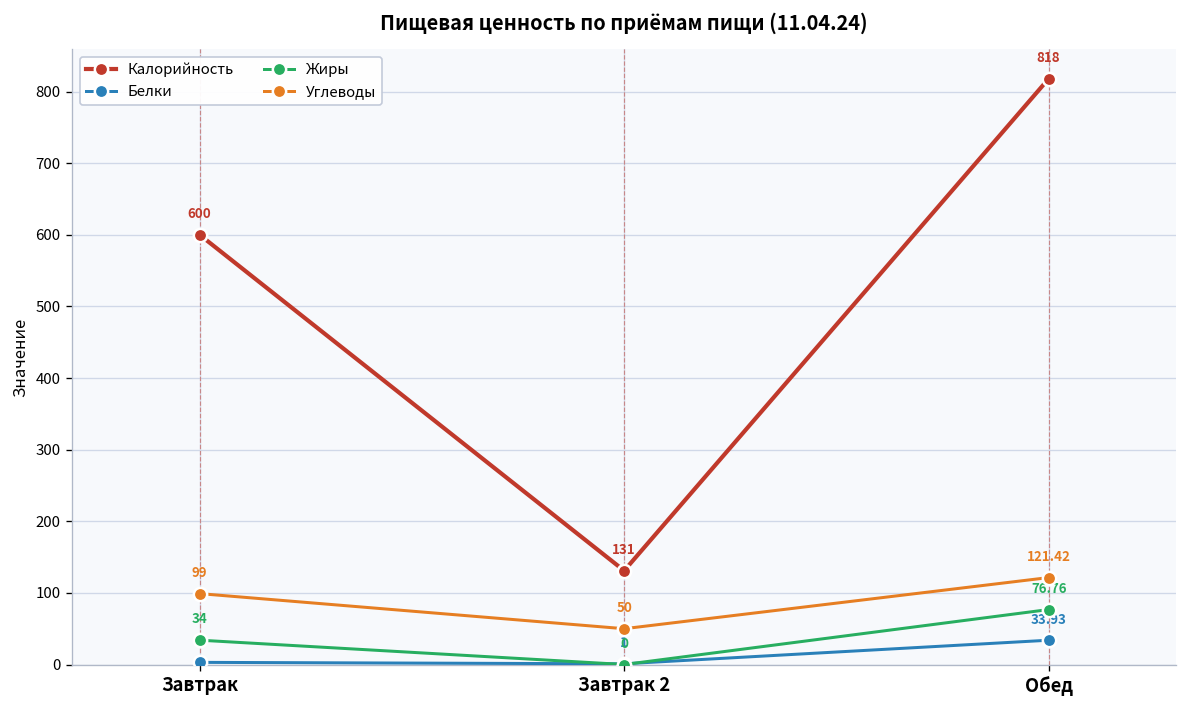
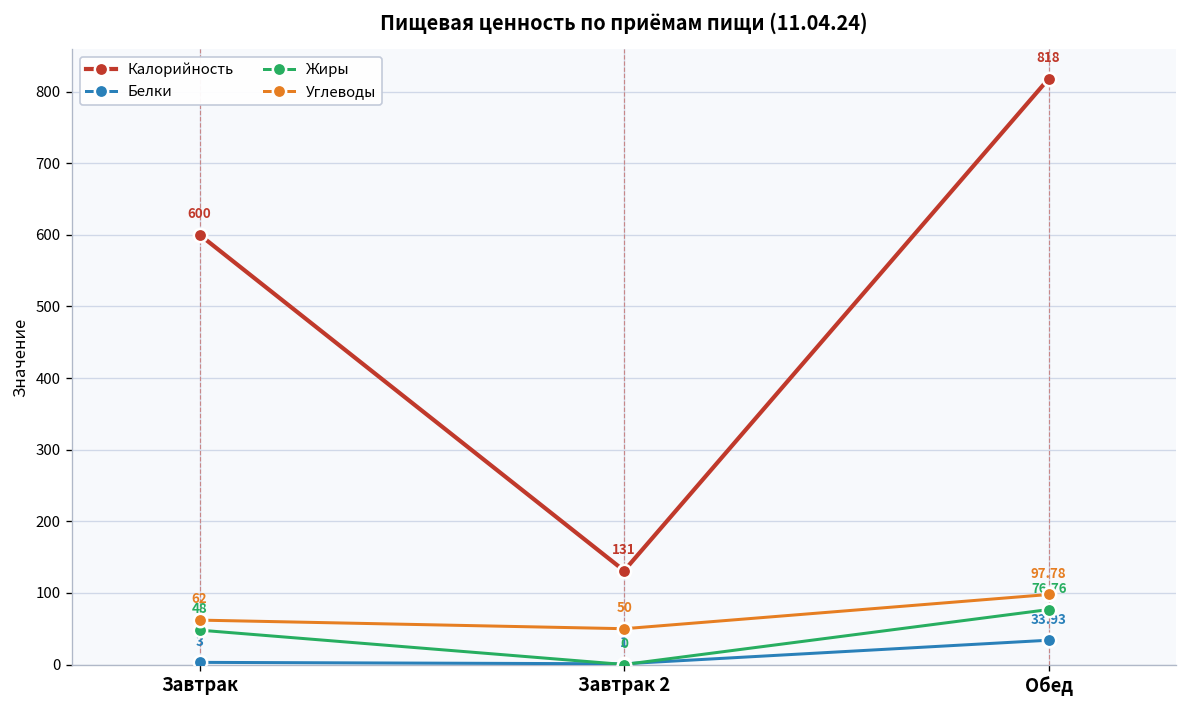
  {
    "Калорийность": {
      "Завтрак": 600,
      "Завтрак 2": 131,
      "Обед": 818
    },
    "Белки": {
      "Завтрак": 3
    },
    "Жиры": {
-     "Завтрак": 34
+     "Завтрак": 48
    },
    "Углеводы": {
-     "Завтрак": 99,
+     "Завтрак": 62,
      "Завтрак 2": 50,
-     "Обед": 121.42
+     "Обед": 97.78
    }
  }
